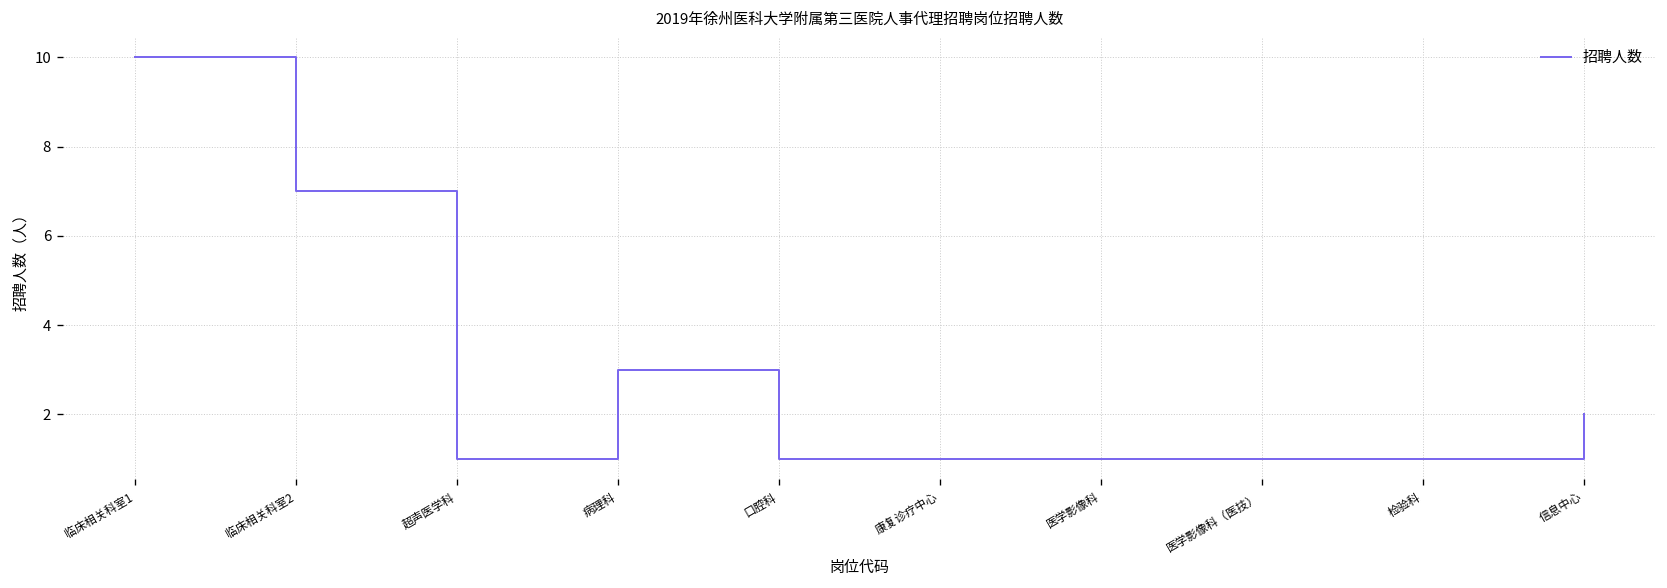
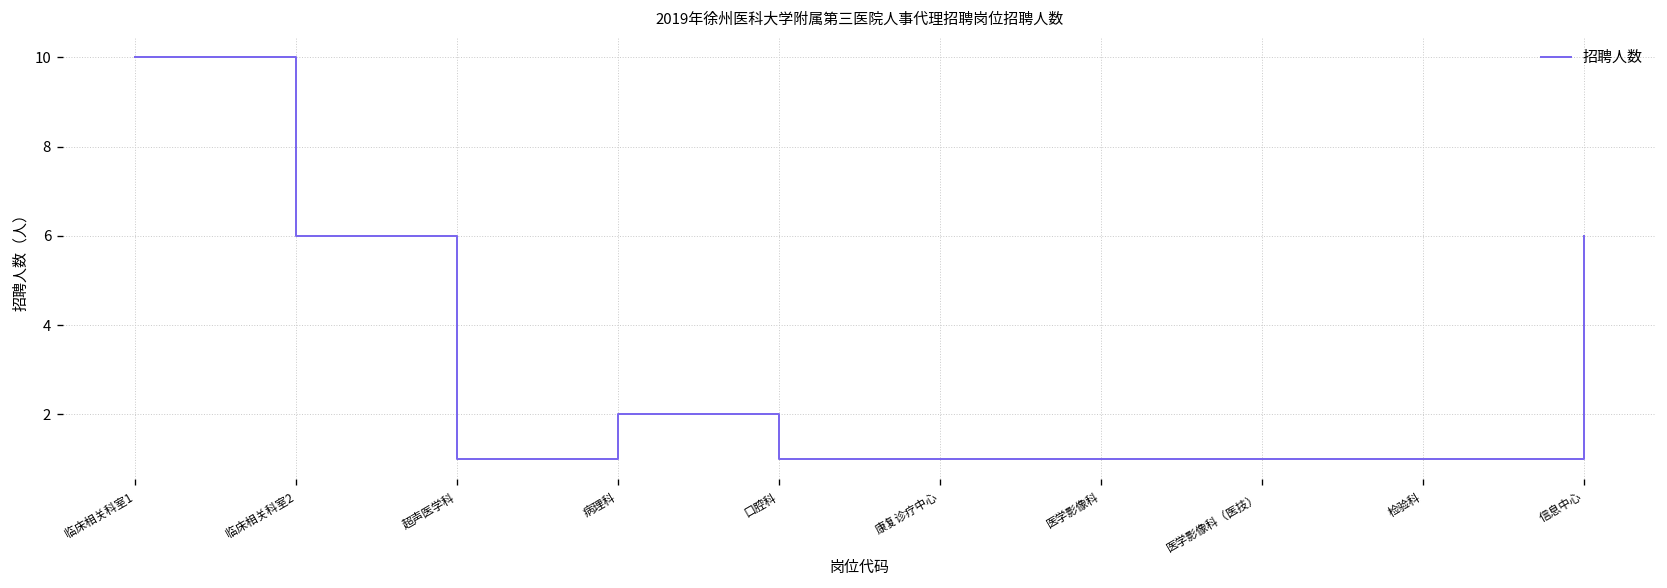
  {
    "临床相关科室1": 10,
-   "临床相关科室2": 7,
+   "临床相关科室2": 6,
    "超声医学科": 1,
-   "病理科": 3,
+   "病理科": 2,
    "口腔科": 1,
    "康复诊疗中心": 1,
    "医学影像科": 1,
    "医学影像科（医技）": 1,
    "检验科": 1,
-   "信息中心": 2
+   "信息中心": 6
  }
